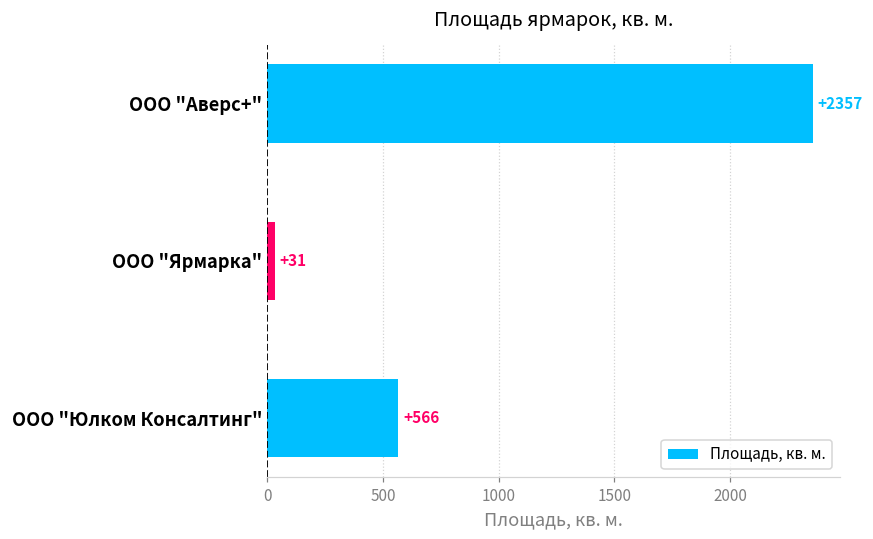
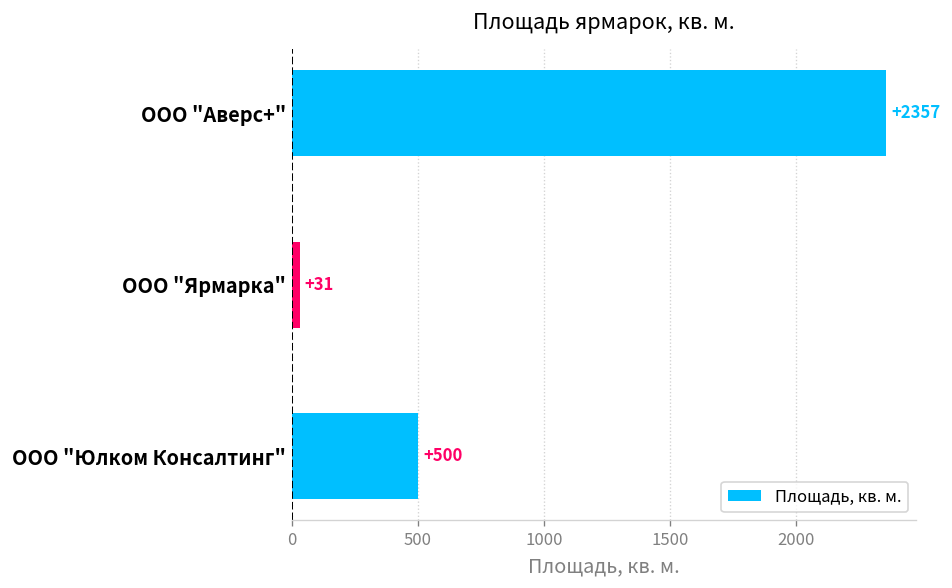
  {
    "ООО \"Аверс+\"": "+2357",
    "ООО \"Ярмарка\"": "+31",
-   "ООО \"Юлком Консалтинг\"": "+566"
+   "ООО \"Юлком Консалтинг\"": "+500"
  }
